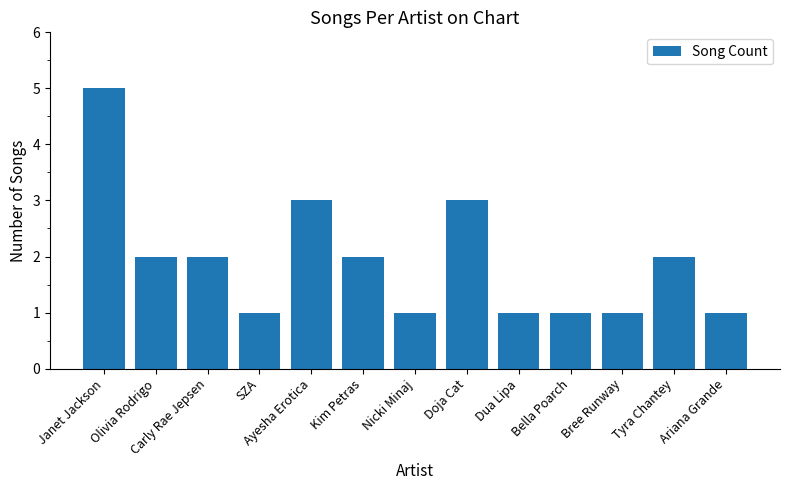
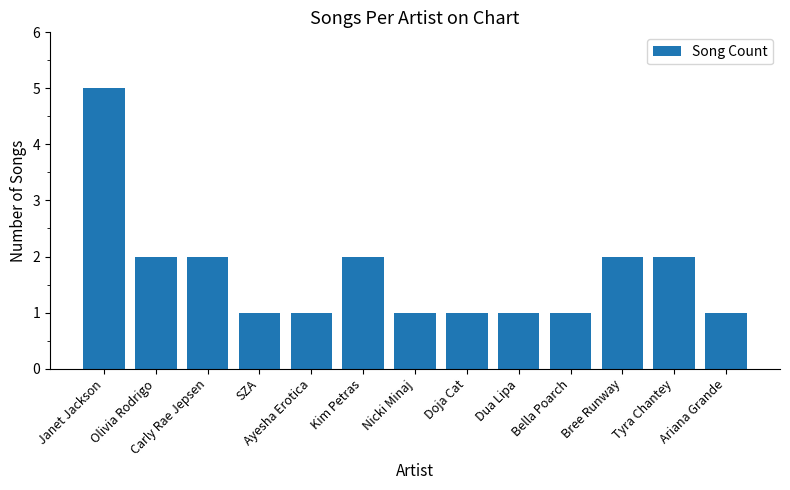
  {
    "Janet Jackson": 5,
    "Olivia Rodrigo": 2,
    "Carly Rae Jepsen": 2,
    "SZA": 1,
-   "Ayesha Erotica": 3,
+   "Ayesha Erotica": 1,
    "Kim Petras": 2,
    "Nicki Minaj": 1,
-   "Doja Cat": 3,
+   "Doja Cat": 1,
    "Dua Lipa": 1,
    "Bella Poarch": 1,
-   "Bree Runway": 1,
+   "Bree Runway": 2,
    "Tyra Chantey": 2,
    "Ariana Grande": 1
  }
